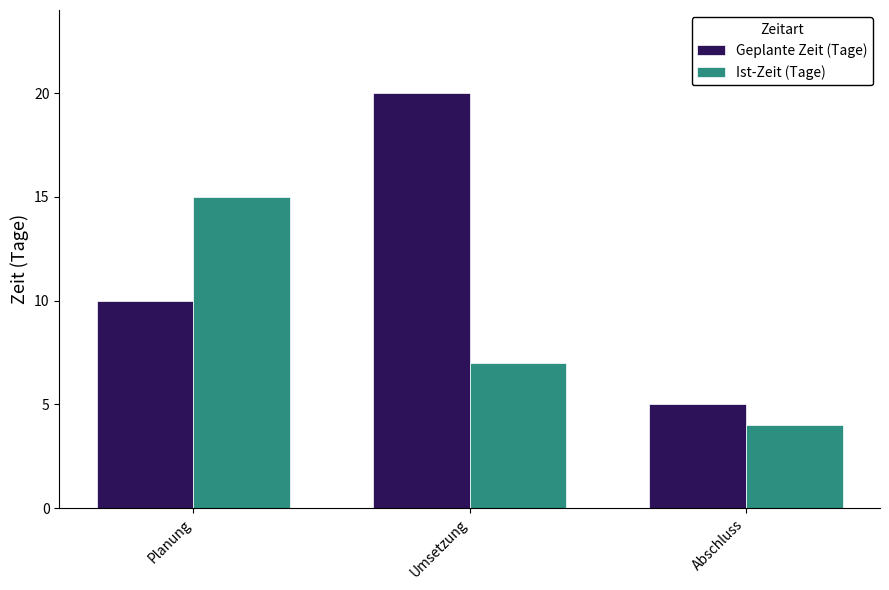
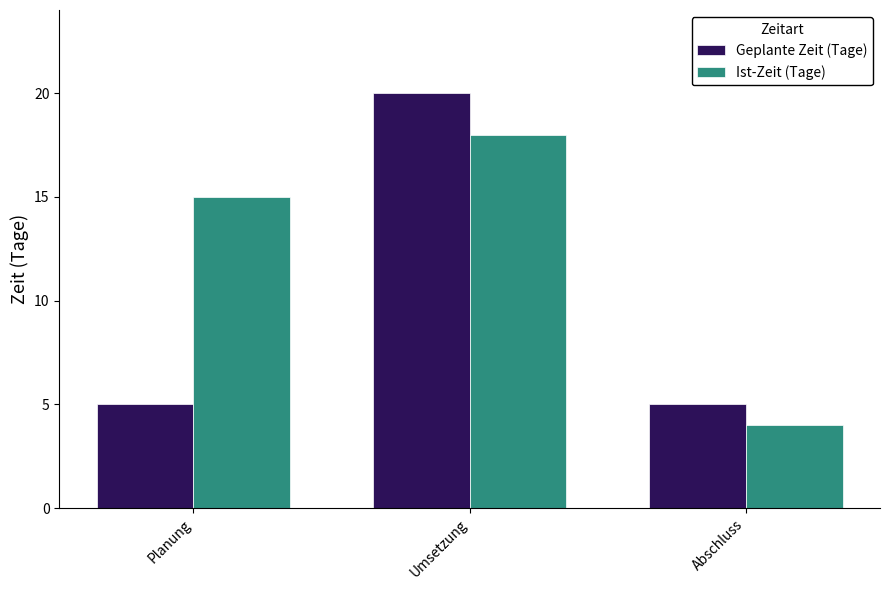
  {
    "Geplante Zeit (Tage)": {
-     "Planung": 10,
+     "Planung": 5,
      "Umsetzung": 20,
      "Abschluss": 5
    },
    "Ist-Zeit (Tage)": {
      "Planung": 15,
-     "Umsetzung": 7,
+     "Umsetzung": 18,
      "Abschluss": 4
    }
  }
